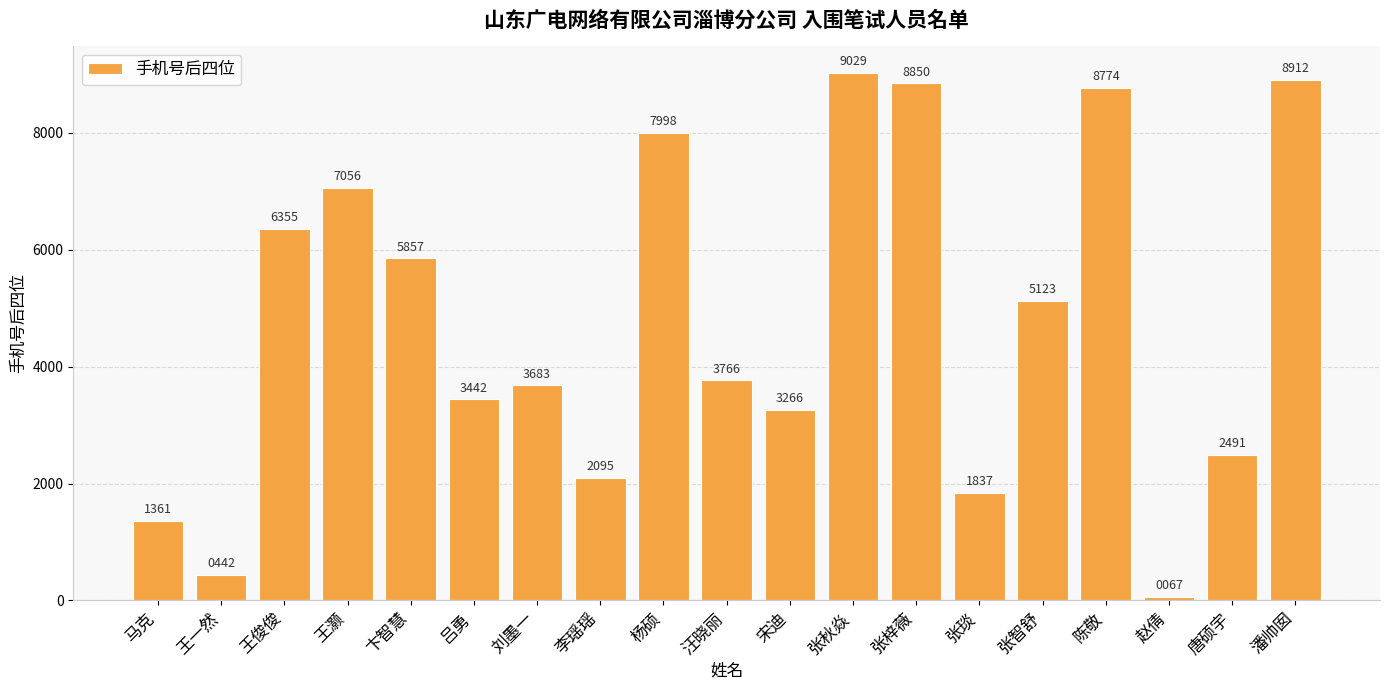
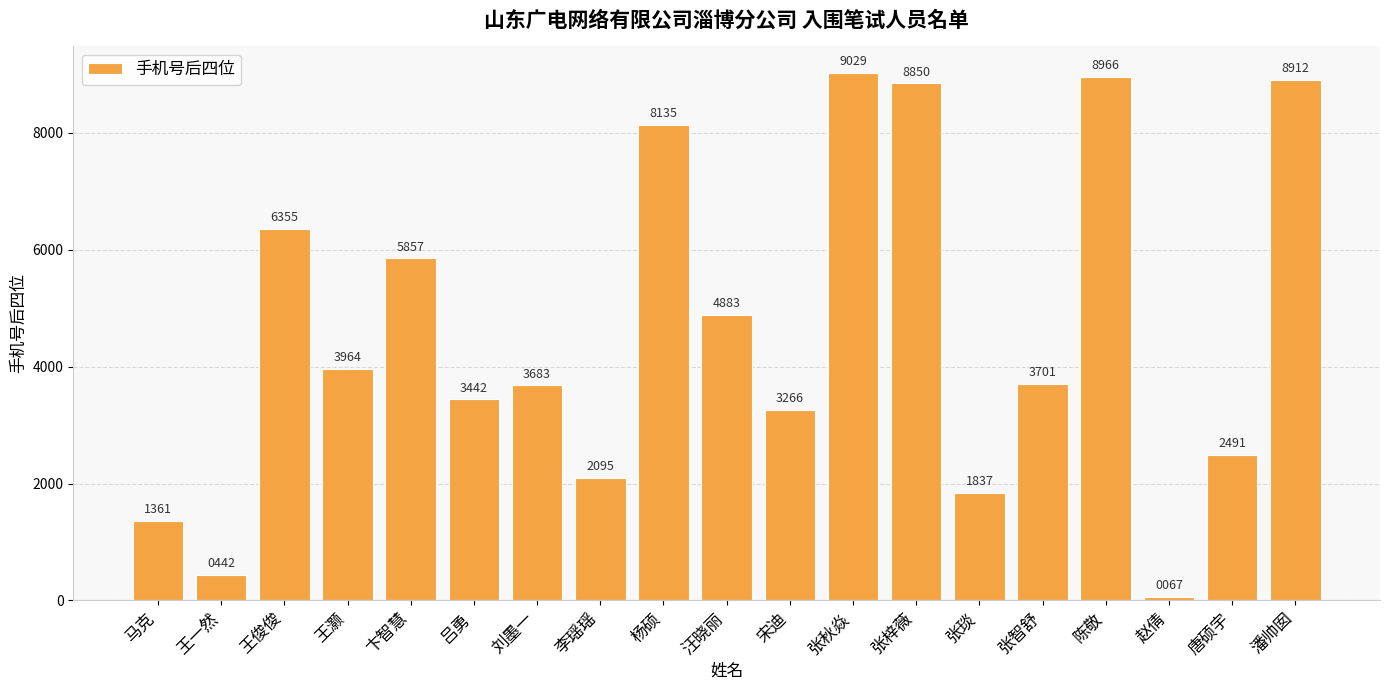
  {
    "马克": "1361",
    "王一然": "0442",
    "王俊俊": "6355",
-   "王灏": "7056",
+   "王灏": "3964",
    "卞智慧": "5857",
    "吕勇": "3442",
    "刘墨一": "3683",
    "李瑶瑶": "2095",
-   "杨硕": "7998",
-   "汪晓丽": "3766",
+   "杨硕": "8135",
+   "汪晓丽": "4883",
    "宋迪": "3266",
    "张秋焱": "9029",
    "张梓薇": "8850",
    "张琰": "1837",
-   "张智舒": "5123",
-   "陈敬": "8774",
+   "张智舒": "3701",
+   "陈敬": "8966",
    "赵倩": "0067",
    "唐硕宇": "2491",
    "潘帅囡": "8912"
  }
